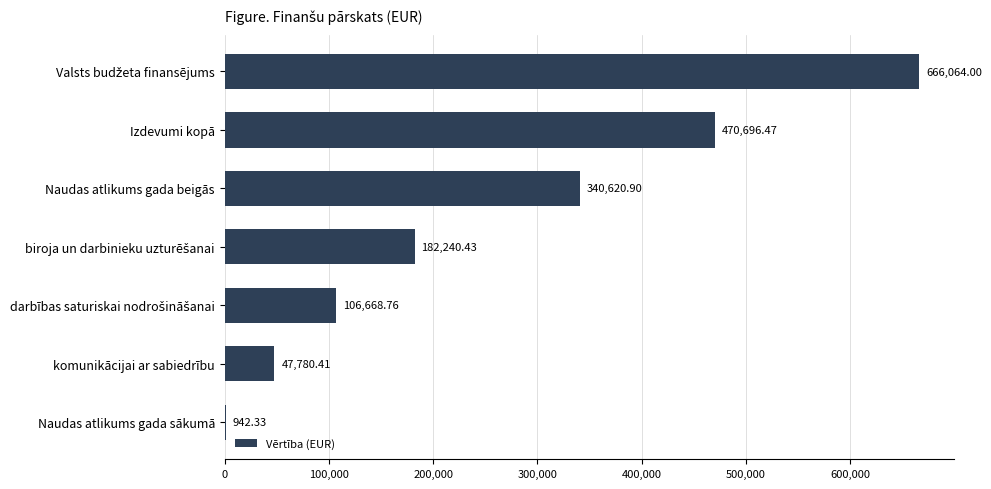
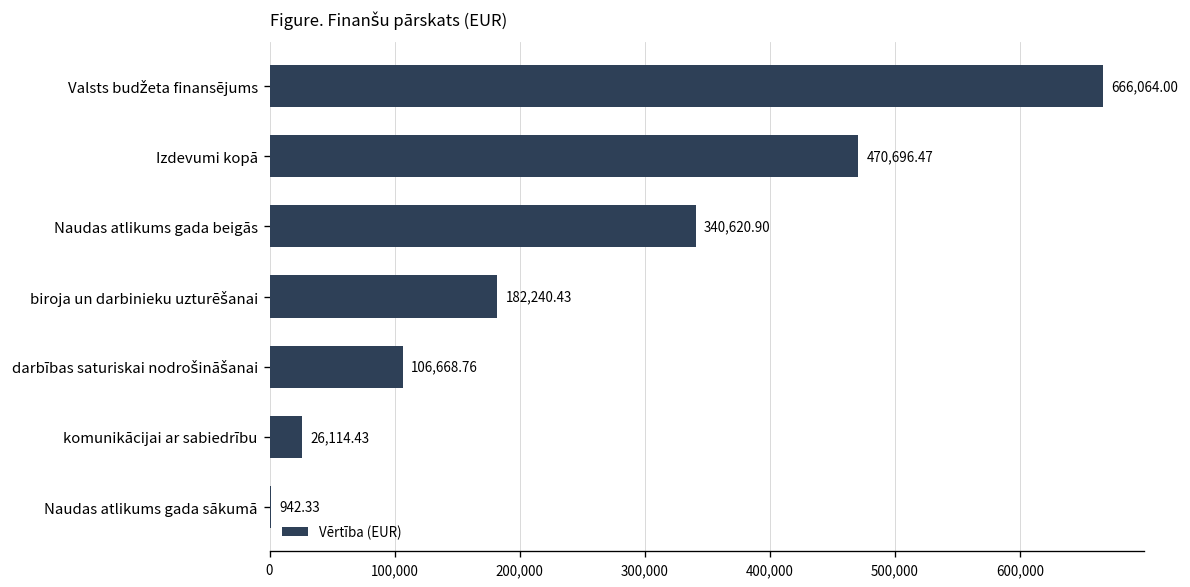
  {
    "Valsts budžeta finansējums": "666,064.00",
    "Izdevumi kopā": "470,696.47",
    "Naudas atlikums gada beigās": "340,620.90",
    "biroja un darbinieku uzturēšanai": "182,240.43",
    "darbības saturiskai nodrošināšanai": "106,668.76",
-   "komunikācijai ar sabiedrību": "47,780.41",
+   "komunikācijai ar sabiedrību": "26,114.43",
    "Naudas atlikums gada sākumā": "942.33"
  }
